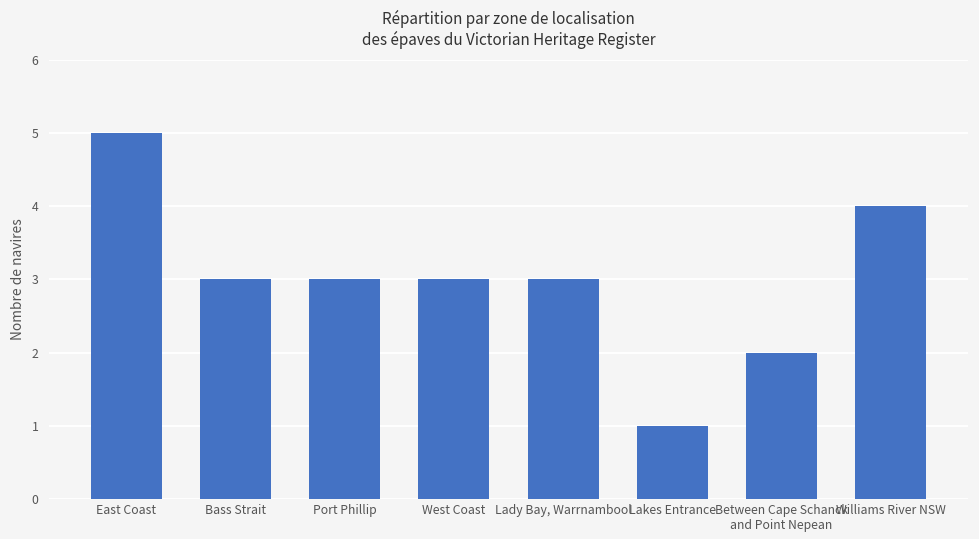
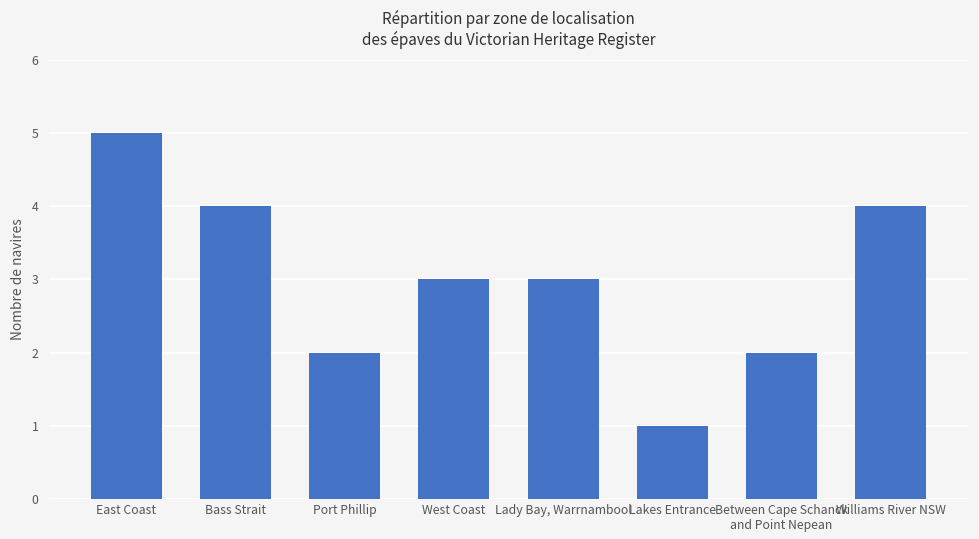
  {
    "East Coast": 5,
-   "Bass Strait": 3,
-   "Port Phillip": 3,
+   "Bass Strait": 4,
+   "Port Phillip": 2,
    "West Coast": 3,
    "Lady Bay, Warrnambool": 3,
    "Lakes Entrance": 1,
    "Between Cape Schanck and Point Nepean": 2,
    "Williams River NSW": 4
  }
